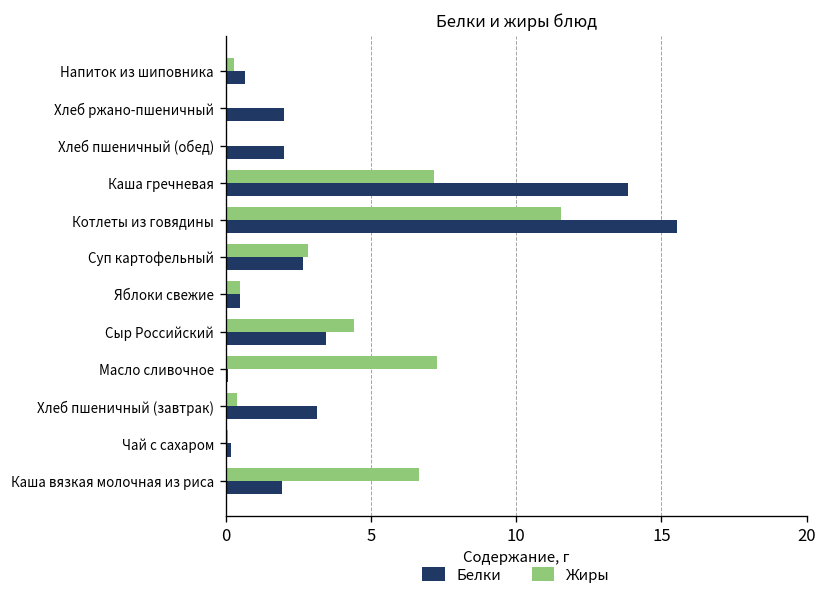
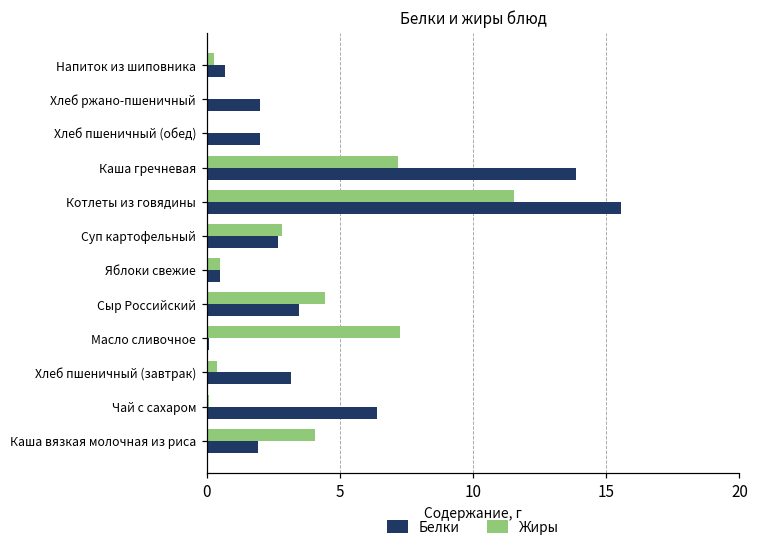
  {
    "Белки": {
      "Напиток из шиповника": 0.7,
      "Хлеб ржано-пшеничный": 2.0,
      "Хлеб пшеничный (обед)": 2.0,
      "Каша гречневая": 13.9,
      "Котлеты из говядины": 15.6,
      "Суп картофельный": 2.7,
      "Яблоки свежие": 0.5,
      "Сыр Российский": 3.5,
      "Хлеб пшеничный (завтрак)": 3.2,
-     "Чай с сахаром": 0.2,
+     "Чай с сахаром": 6.4,
      "Каша вязкая молочная из риса": 1.9
    },
    "Жиры": {
      "Напиток из шиповника": 0.3,
      "Хлеб ржано-пшеничный": 0.0,
      "Хлеб пшеничный (обед)": 0.0,
      "Каша гречневая": 7.2,
      "Котлеты из говядины": 11.6,
      "Суп картофельный": 2.8,
      "Яблоки свежие": 0.5,
      "Сыр Российский": 4.4,
      "Масло сливочное": 7.3,
      "Хлеб пшеничный (завтрак)": 0.4,
-     "Каша вязкая молочная из риса": 6.6
+     "Каша вязкая молочная из риса": 4.1
    }
  }
